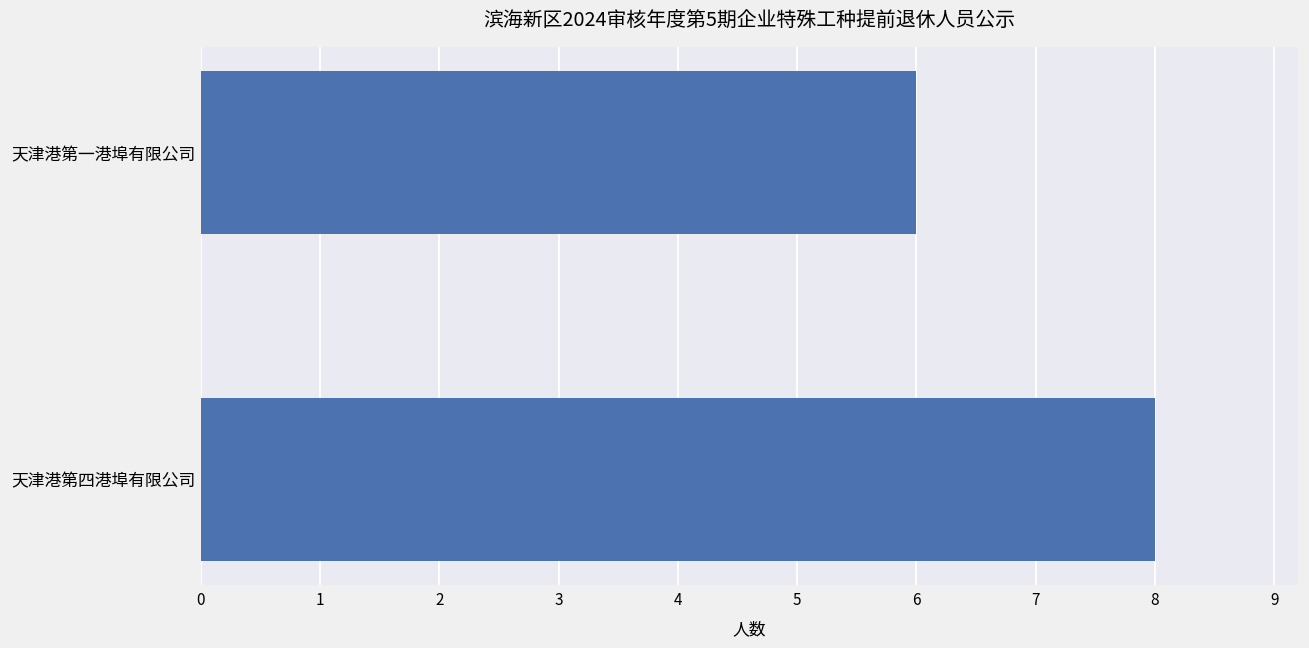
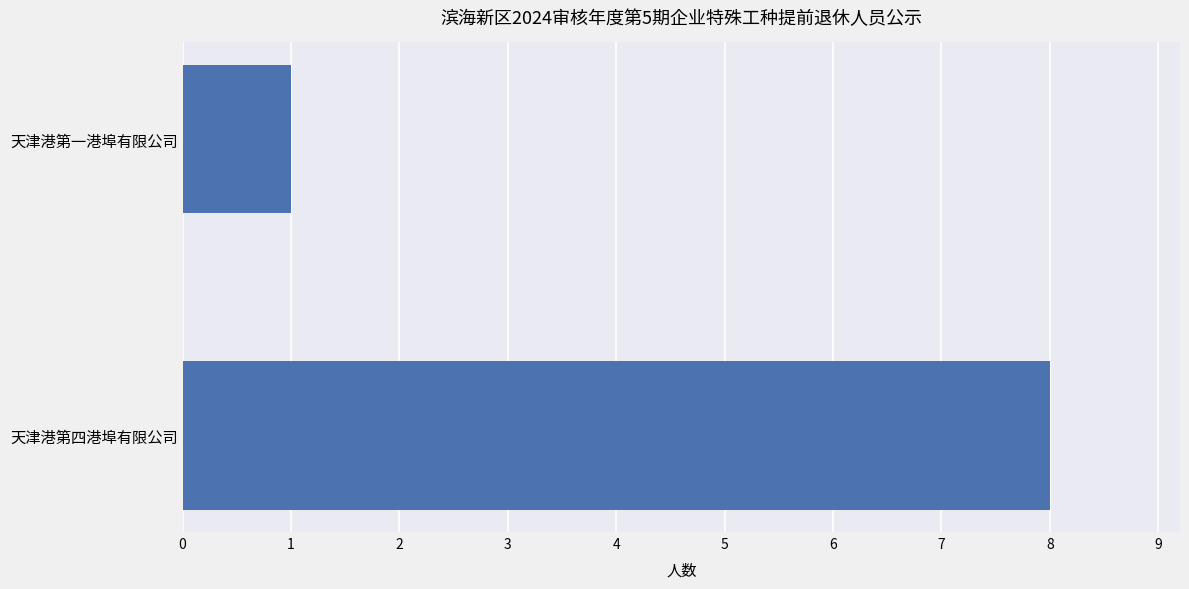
  {
-   "天津港第一港埠有限公司": 6,
+   "天津港第一港埠有限公司": 1,
    "天津港第四港埠有限公司": 8
  }
